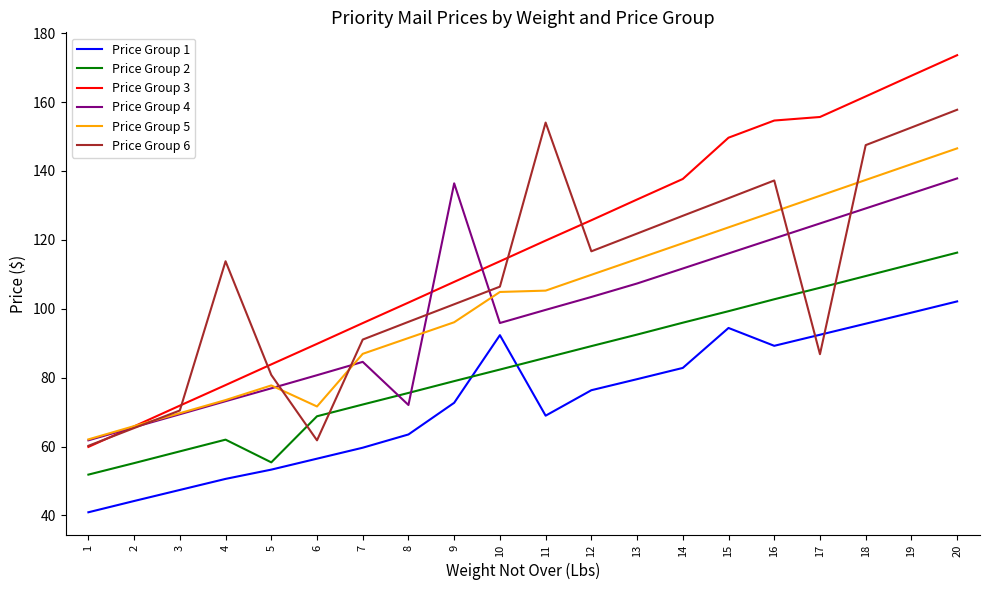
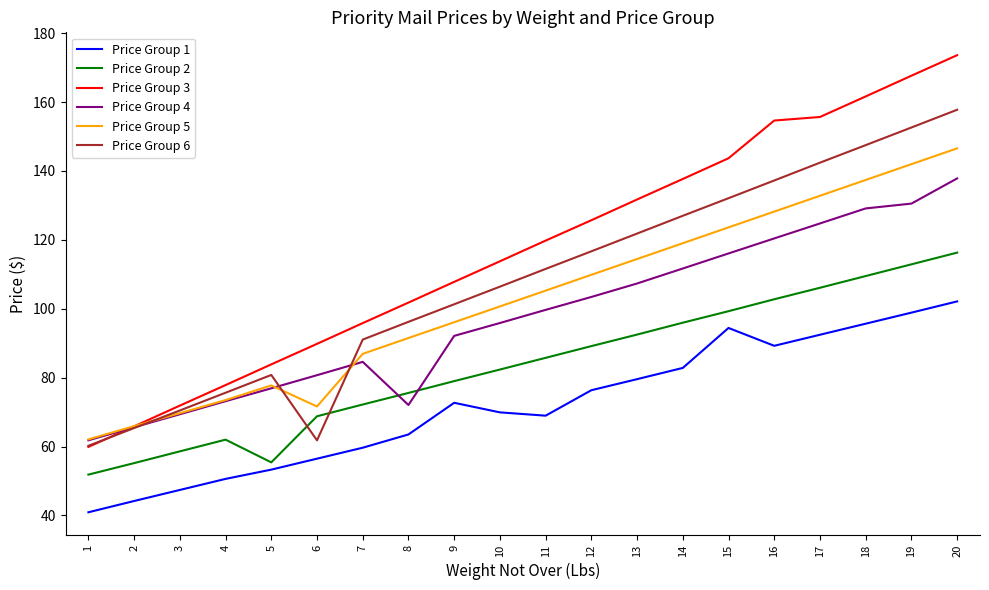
  {
    "Price Group 1": {
      "1": 41,
      "2": 44,
      "3": 47,
      "4": 51,
      "5": 53,
      "6": 56,
      "7": 60,
      "8": 64,
      "9": 73,
-     "10": 92,
+     "10": 70,
      "11": 69,
      "12": 76,
      "13": 80,
      "14": 83,
      "15": 94,
      "16": 89,
      "17": 92,
      "18": 96,
      "19": 99,
      "20": 102
    },
    "Price Group 2": {
      "1": 52,
      "2": 55,
      "3": 59,
      "4": 62,
      "5": 55,
      "6": 69,
      "7": 72,
      "8": 76,
      "9": 79,
      "10": 82,
      "11": 86,
      "12": 89,
      "13": 92,
      "14": 96,
      "15": 99,
      "16": 103,
      "17": 106,
      "18": 109,
      "19": 113,
      "20": 116
    },
    "Price Group 3": {
      "3": 72,
      "4": 78,
      "5": 84,
      "6": 90,
      "7": 96,
      "8": 102,
      "9": 108,
      "10": 114,
      "11": 120,
      "12": 126,
      "13": 132,
      "14": 138,
-     "15": 150,
+     "15": 144,
      "16": 155,
      "17": 156,
      "18": 162,
      "19": 168,
      "20": 174
    },
    "Price Group 4": {
      "5": 77,
      "6": 81,
      "7": 85,
      "8": 72,
-     "9": 136,
+     "9": 92,
      "10": 96,
      "11": 100,
      "12": 103,
      "13": 107,
      "14": 112,
      "15": 116,
      "16": 120,
      "17": 125,
      "18": 129,
-     "19": 133,
+     "19": 131,
      "20": 138
    },
    "Price Group 5": {
      "5": 78,
      "6": 72,
      "7": 87,
      "8": 91,
      "9": 96,
-     "10": 105,
+     "10": 101,
      "11": 105,
      "12": 110,
      "13": 114,
      "14": 119,
      "15": 124,
      "16": 128,
      "17": 133,
      "18": 137,
      "19": 142,
      "20": 147
    },
    "Price Group 6": {
      "3": 70,
-     "4": 114,
+     "4": 76,
      "5": 81,
      "6": 62,
      "7": 91,
      "8": 96,
      "9": 101,
      "10": 106,
-     "11": 154,
+     "11": 112,
      "12": 117,
      "13": 122,
      "14": 127,
      "15": 132,
      "16": 137,
-     "17": 87,
+     "17": 142,
      "18": 147,
      "19": 153,
      "20": 158
    }
  }
